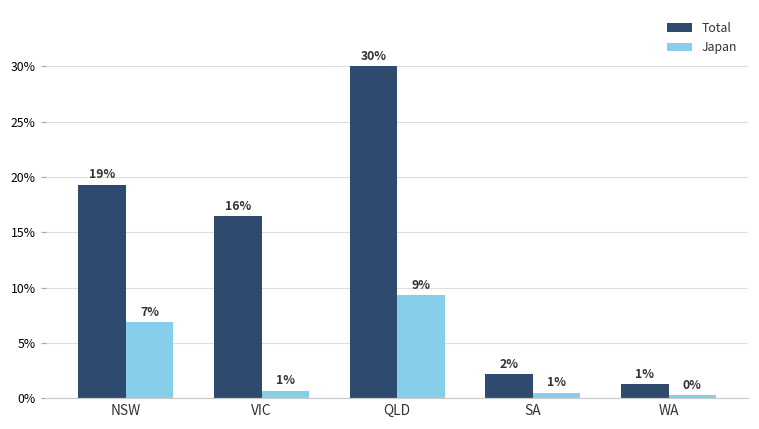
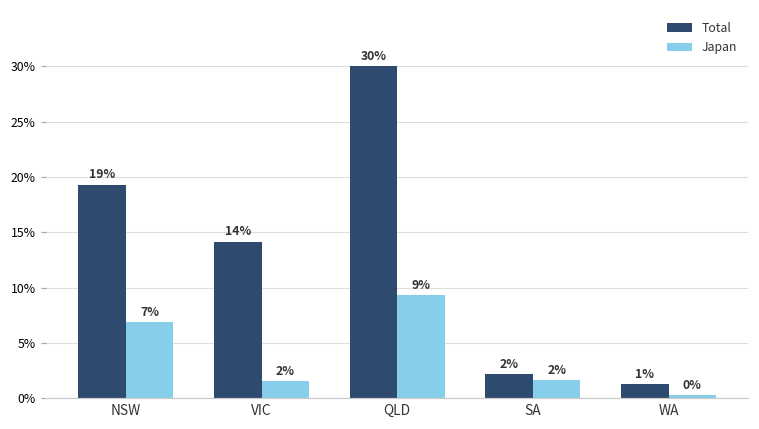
  {
    "Total": {
      "NSW": "19%",
-     "VIC": "16%",
+     "VIC": "14%",
      "QLD": "30%",
      "SA": "2%",
      "WA": "1%"
    },
    "Japan": {
      "NSW": "7%",
-     "VIC": "1%",
+     "VIC": "2%",
      "QLD": "9%",
-     "SA": "1%",
+     "SA": "2%",
      "WA": "0%"
    }
  }
